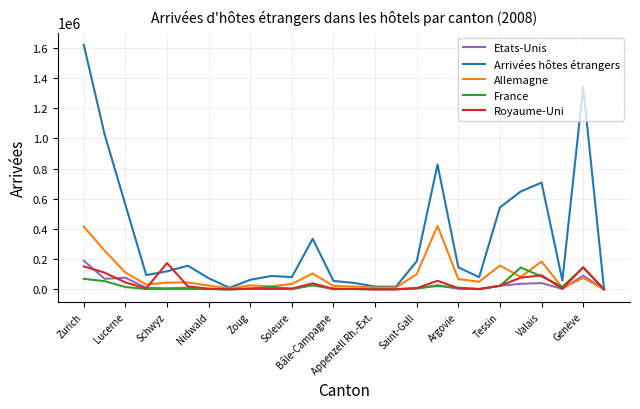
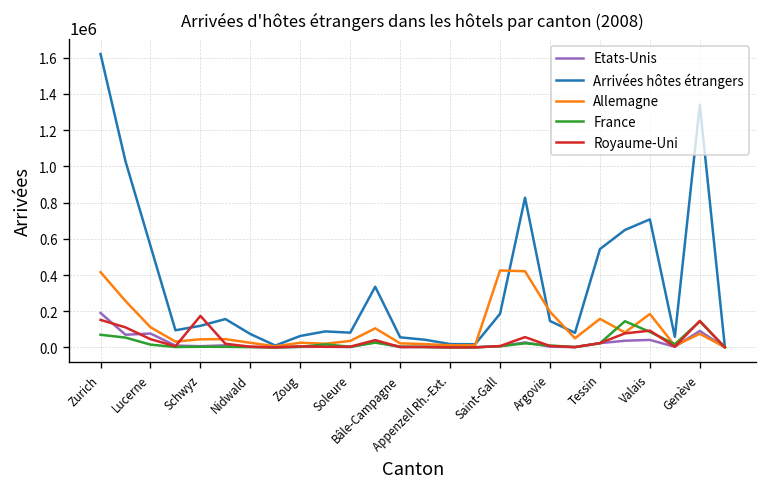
  {
    "Etats-Unis": {
      "Zurich": 190000,
      "Lucerne": 80000,
      "Valais": 40000
    },
    "Arrivées hôtes étrangers": {
      "Zurich": 1620000,
      "Lucerne": 560000,
      "Schwyz": 120000,
      "Nidwald": 70000,
      "Zoug": 60000,
      "Soleure": 80000,
      "Bâle-Campagne": 60000,
      "Saint-Gall": 190000,
      "Argovie": 150000,
      "Tessin": 540000,
      "Valais": 710000
    },
    "Allemagne": {
      "Zurich": 420000,
      "Lucerne": 110000,
      "Schwyz": 50000,
      "Nidwald": 30000,
      "Zoug": 30000,
      "Soleure": 40000,
      "Bâle-Campagne": 20000,
-     "Saint-Gall": 100000,
-     "Argovie": 70000,
+     "Saint-Gall": 430000,
+     "Argovie": 200000,
      "Tessin": 160000,
      "Valais": 180000
    },
    "France": {
      "Zurich": 70000,
      "Lucerne": 20000
    },
    "Royaume-Uni": {
      "Zurich": 150000,
      "Lucerne": 50000,
      "Schwyz": 170000
    }
  }
